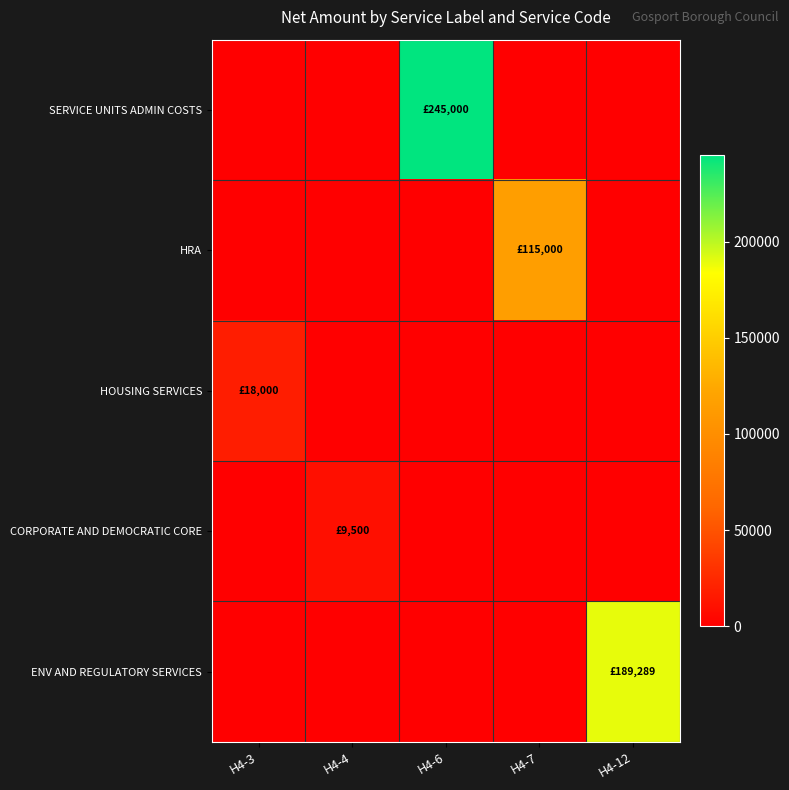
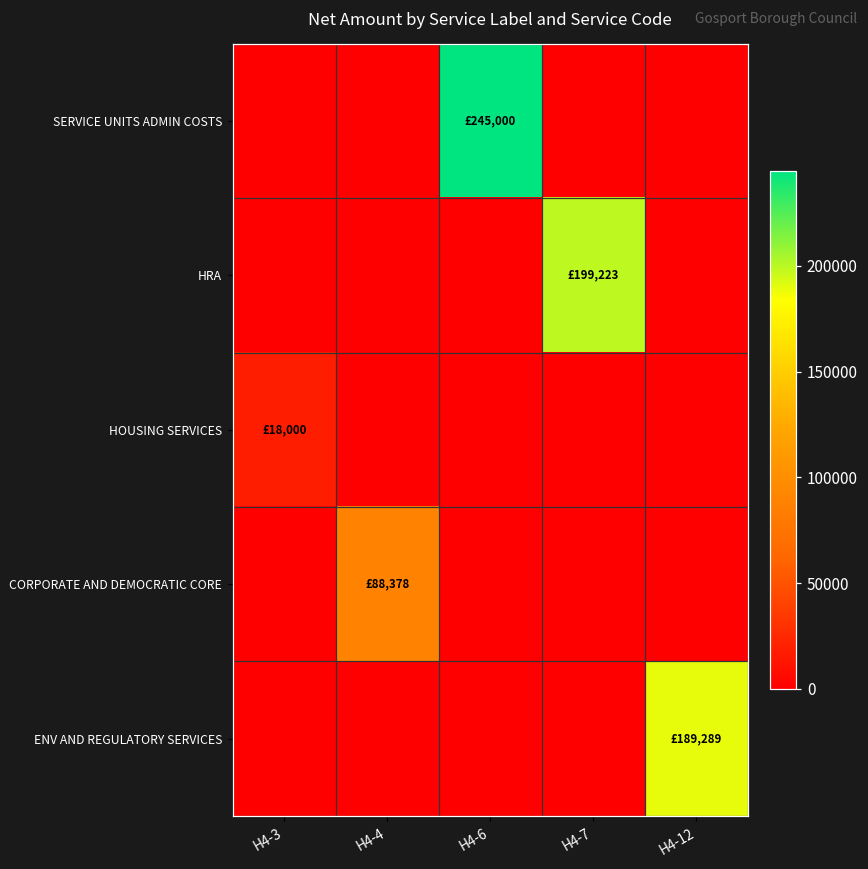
  {
    "SERVICE UNITS ADMIN COSTS": {
      "H4-6": "£245,000"
    },
    "HRA": {
-     "H4-7": "£115,000"
+     "H4-7": "£199,223"
    },
    "HOUSING SERVICES": {
      "H4-3": "£18,000"
    },
    "CORPORATE AND DEMOCRATIC CORE": {
-     "H4-4": "£9,500"
+     "H4-4": "£88,378"
    },
    "ENV AND REGULATORY SERVICES": {
      "H4-12": "£189,289"
    }
  }
